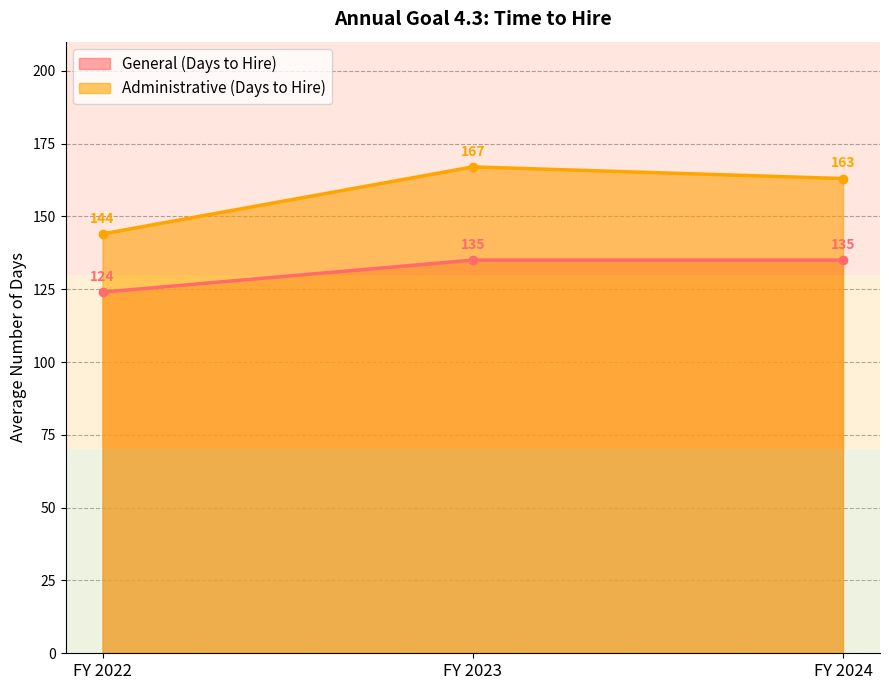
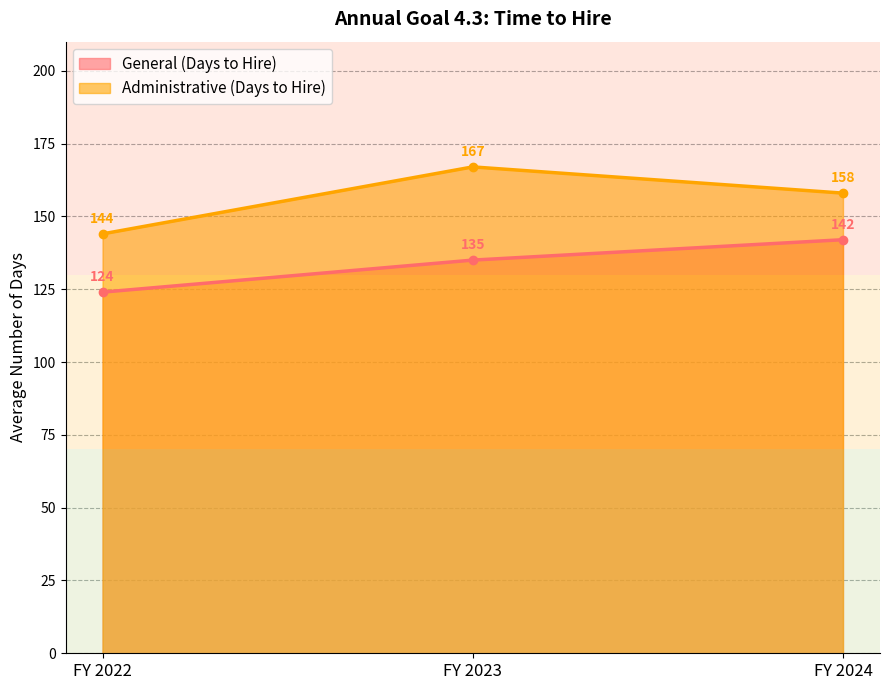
  {
    "General (Days to Hire)": {
      "FY 2022": 124,
      "FY 2023": 135,
-     "FY 2024": 135
+     "FY 2024": 142
    },
    "Administrative (Days to Hire)": {
      "FY 2022": 144,
      "FY 2023": 167,
-     "FY 2024": 163
+     "FY 2024": 158
    }
  }
